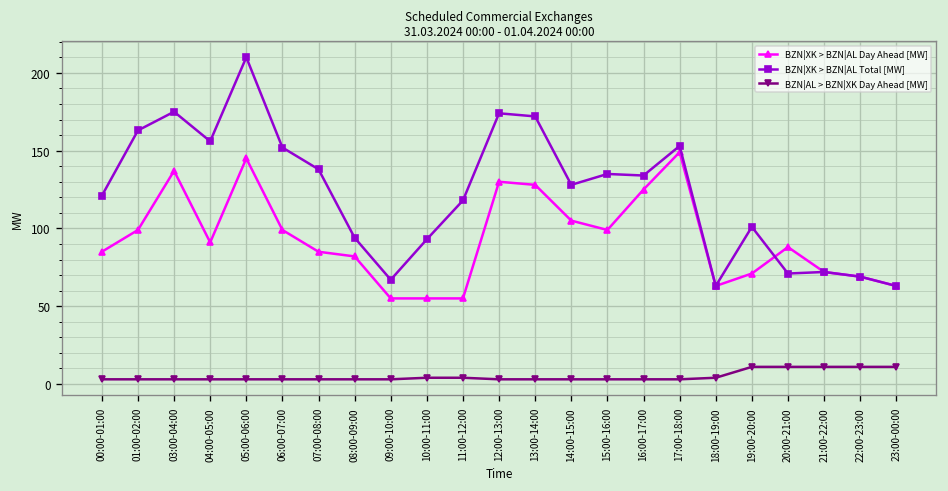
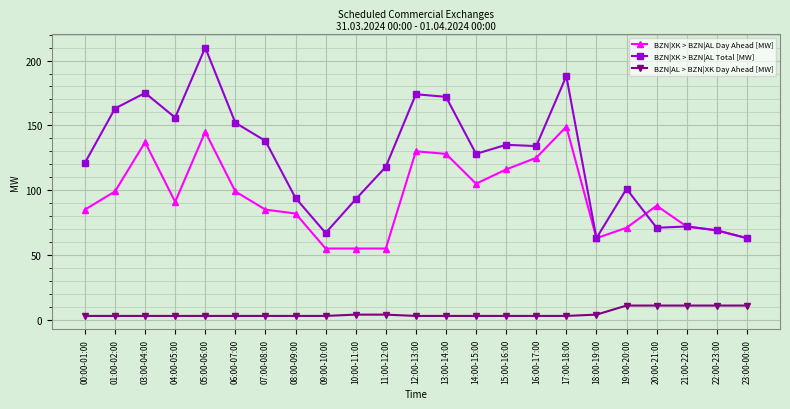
  {
    "BZN|XK > BZN|AL Day Ahead [MW]": {
      "00:00-01:00": 85,
      "01:00-02:00": 99,
      "03:00-04:00": 137,
      "04:00-05:00": 91,
      "05:00-06:00": 145,
      "06:00-07:00": 99,
      "07:00-08:00": 85,
      "08:00-09:00": 82,
      "09:00-10:00": 55,
      "10:00-11:00": 55,
      "11:00-12:00": 55,
      "12:00-13:00": 130,
      "13:00-14:00": 128,
      "14:00-15:00": 105,
-     "15:00-16:00": 99,
+     "15:00-16:00": 116,
      "16:00-17:00": 125,
      "17:00-18:00": 149,
      "19:00-20:00": 71,
      "20:00-21:00": 88
    },
    "BZN|XK > BZN|AL Total [MW]": {
      "00:00-01:00": 121,
      "01:00-02:00": 163,
      "03:00-04:00": 175,
      "04:00-05:00": 156,
      "05:00-06:00": 210,
      "06:00-07:00": 152,
      "07:00-08:00": 138,
      "08:00-09:00": 94,
      "09:00-10:00": 67,
      "10:00-11:00": 93,
      "11:00-12:00": 118,
      "12:00-13:00": 174,
      "13:00-14:00": 172,
      "14:00-15:00": 128,
      "15:00-16:00": 135,
      "16:00-17:00": 134,
-     "17:00-18:00": 153,
+     "17:00-18:00": 188,
      "19:00-20:00": 101,
      "20:00-21:00": 71
    },
    "BZN|AL > BZN|XK Day Ahead [MW]": {
      "00:00-01:00": 3,
      "01:00-02:00": 3,
      "03:00-04:00": 3,
      "04:00-05:00": 3,
      "05:00-06:00": 3,
      "06:00-07:00": 3,
      "07:00-08:00": 3,
      "08:00-09:00": 3,
      "09:00-10:00": 3,
      "10:00-11:00": 4,
      "11:00-12:00": 4,
      "12:00-13:00": 3,
      "13:00-14:00": 3,
      "14:00-15:00": 3,
      "15:00-16:00": 3,
      "16:00-17:00": 3,
      "17:00-18:00": 3,
      "18:00-19:00": 4,
      "19:00-20:00": 11,
      "20:00-21:00": 11,
      "21:00-22:00": 11,
      "22:00-23:00": 11,
      "23:00-00:00": 11
    }
  }
